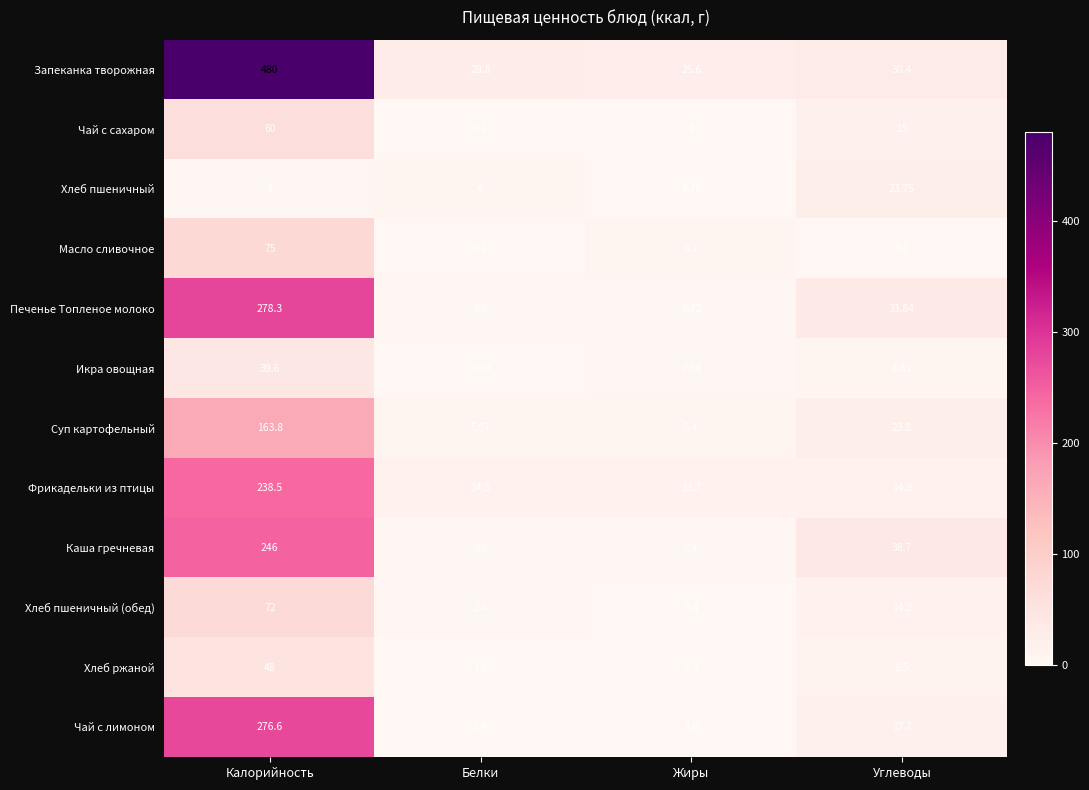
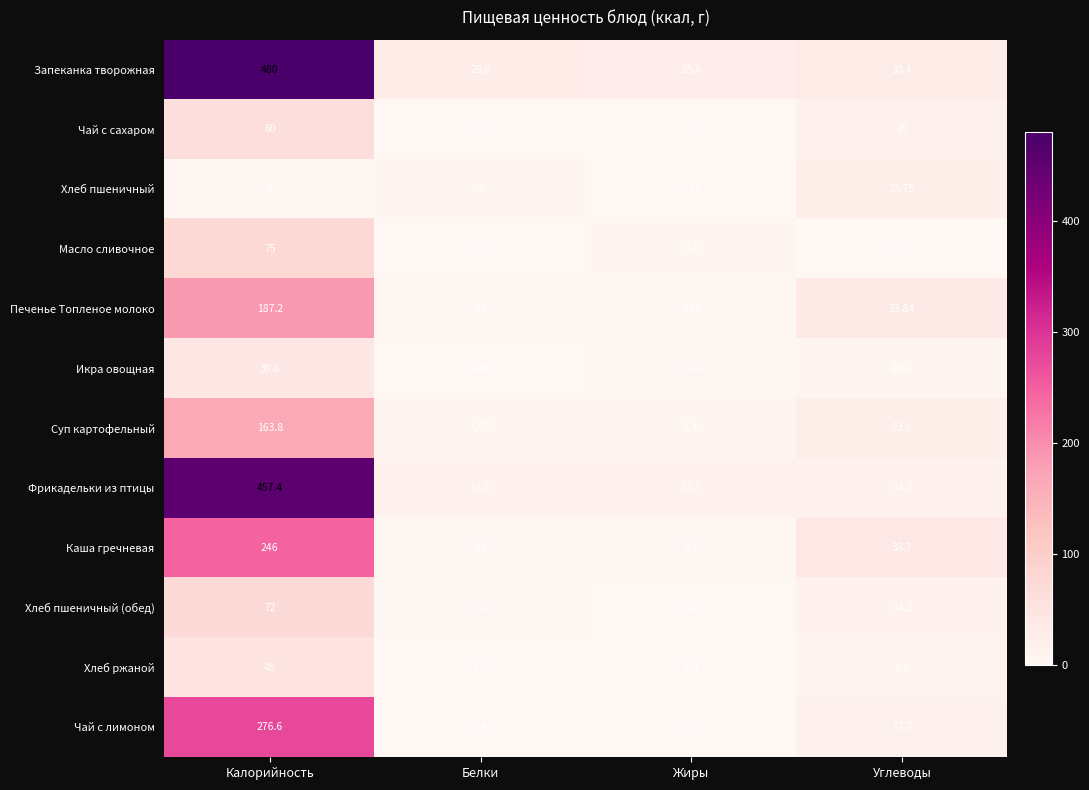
  {
    "Запеканка творожная": {
      "Калорийность": 480
    },
    "Печенье Топленое молоко": {
-     "Калорийность": 278.3
+     "Калорийность": 187.2
    },
    "Суп картофельный": {
      "Калорийность": 163.8
    },
    "Фрикадельки из птицы": {
-     "Калорийность": 238.5
+     "Калорийность": 457.4
    },
    "Каша гречневая": {
      "Калорийность": 246
    },
    "Чай с лимоном": {
      "Калорийность": 276.6
    }
  }
